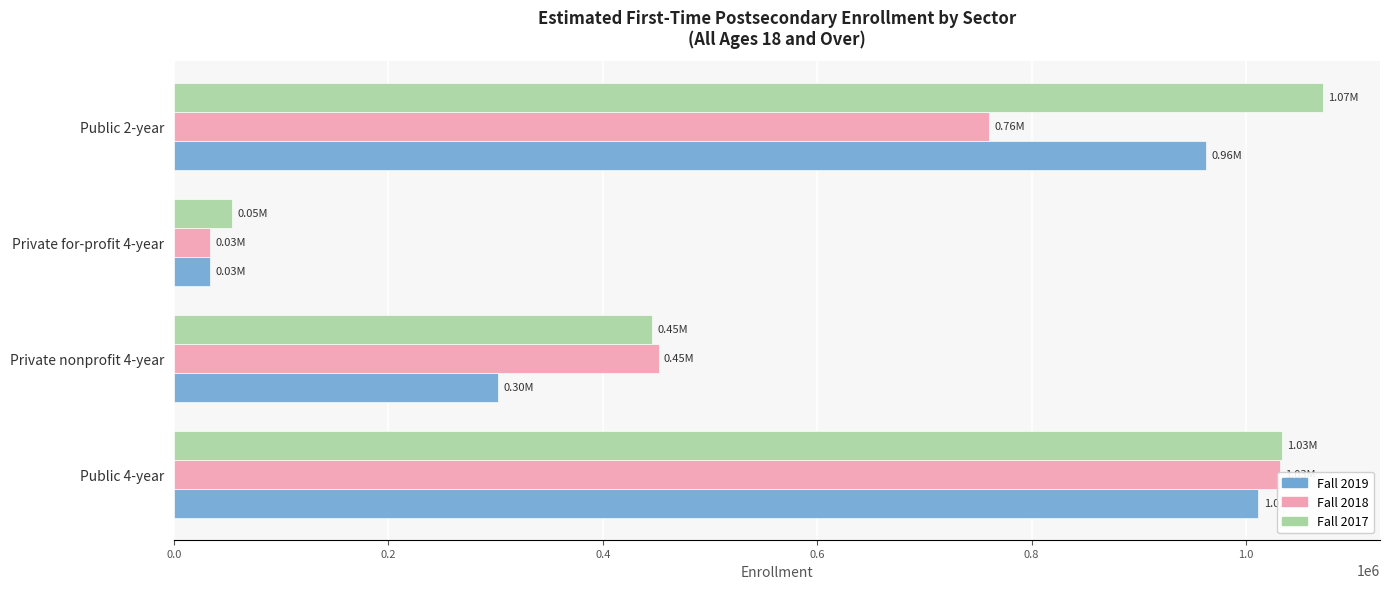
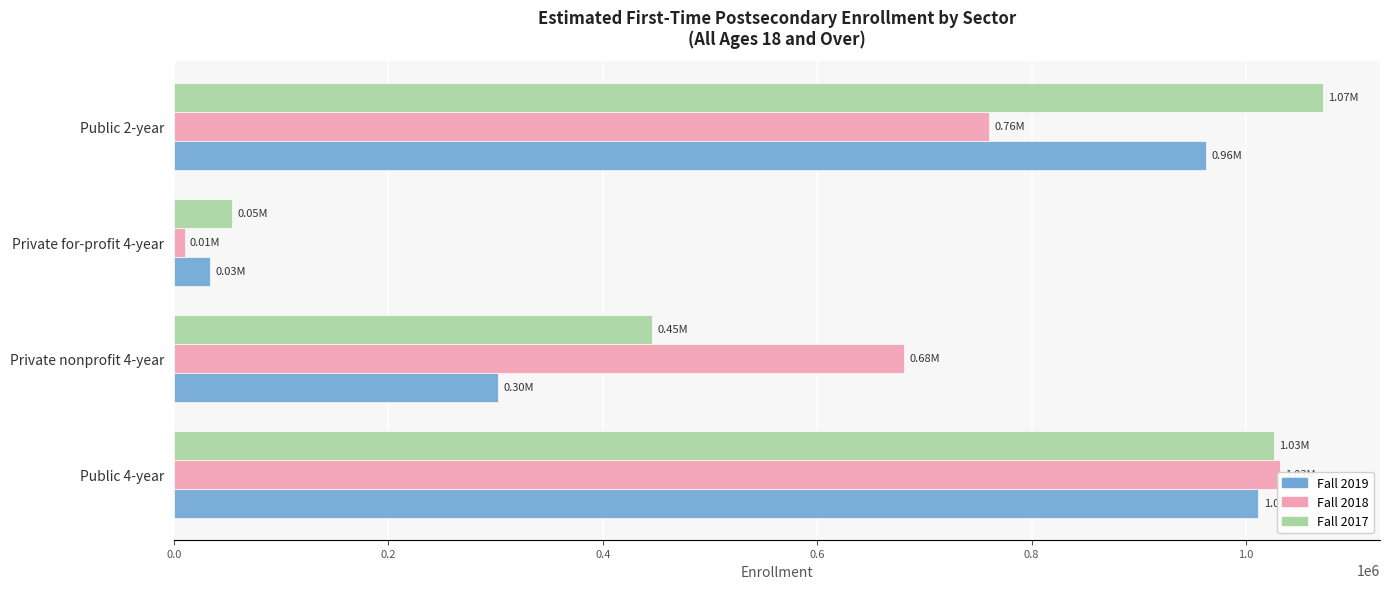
  {
    "Fall 2019": {
      "Public 2-year": "0.96M",
      "Private for-profit 4-year": "0.03M",
      "Private nonprofit 4-year": "0.30M"
    },
    "Fall 2018": {
      "Public 2-year": "0.76M",
-     "Private for-profit 4-year": "0.03M",
-     "Private nonprofit 4-year": "0.45M"
+     "Private for-profit 4-year": "0.01M",
+     "Private nonprofit 4-year": "0.68M"
    },
    "Fall 2017": {
-     "Public 4-year": "1033000"
+     "Public 4-year": "1026000"
    }
  }
